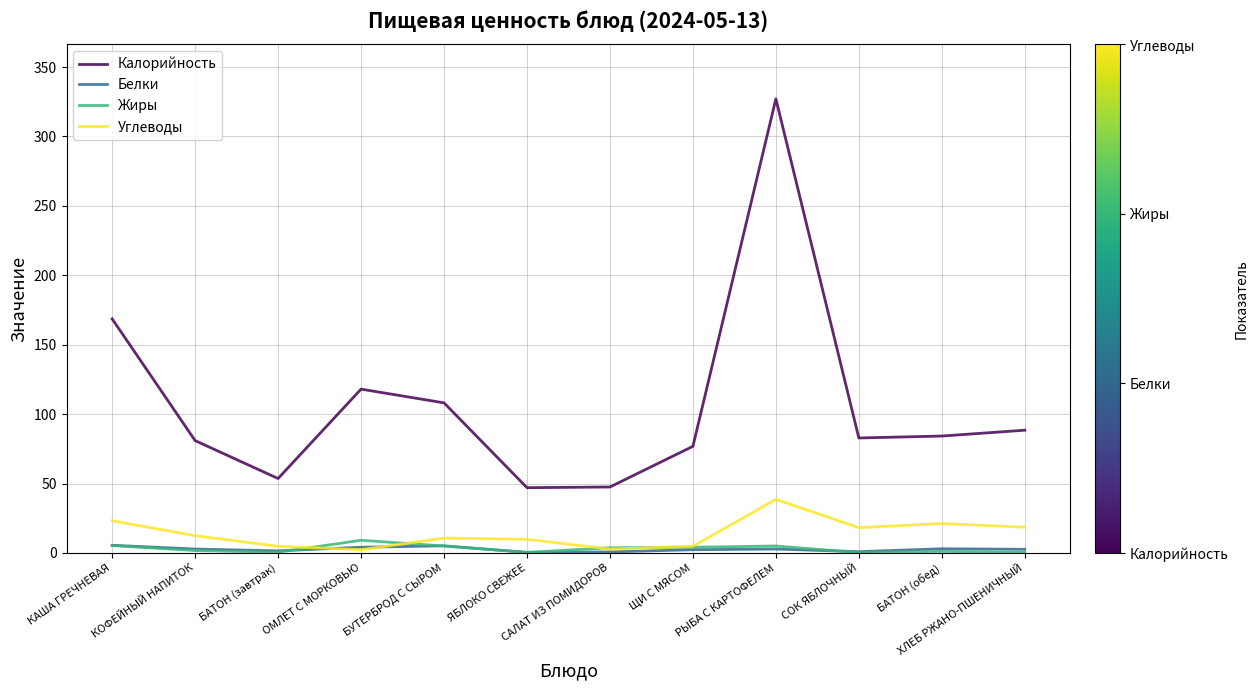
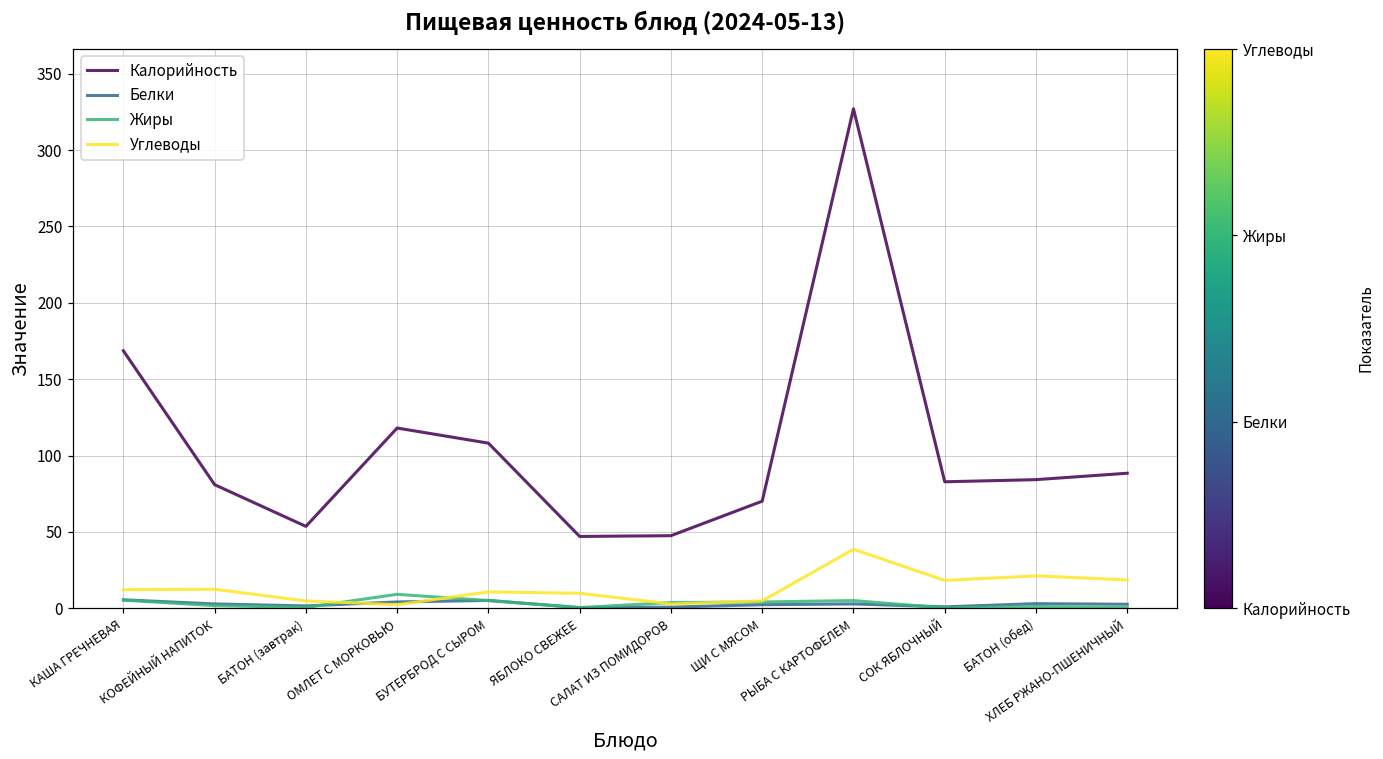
  {
    "Калорийность": {
      "КАША ГРЕЧНЕВАЯ": 169,
      "КОФЕЙНЫЙ НАПИТОК": 81,
      "БАТОН (завтрак)": 54,
      "ОМЛЕТ С МОРКОВЬЮ": 118,
      "БУТЕРБРОД С СЫРОМ": 108,
      "ЯБЛОКО СВЕЖЕЕ": 47,
      "САЛАТ ИЗ ПОМИДОРОВ": 48,
-     "ЩИ С МЯСОМ": 77,
+     "ЩИ С МЯСОМ": 70,
      "РЫБА С КАРТОФЕЛЕМ": 327,
      "СОК ЯБЛОЧНЫЙ": 83,
      "БАТОН (обед)": 84,
      "ХЛЕБ РЖАНО-ПШЕНИЧНЫЙ": 88
    },
    "Белки": {
      "САЛАТ ИЗ ПОМИДОРОВ": 1,
      "РЫБА С КАРТОФЕЛЕМ": 3,
      "БАТОН (обед)": 3,
      "ХЛЕБ РЖАНО-ПШЕНИЧНЫЙ": 3
    },
    "Жиры": {
      "ОМЛЕТ С МОРКОВЬЮ": 9,
      "РЫБА С КАРТОФЕЛЕМ": 5,
      "БАТОН (обед)": 1,
      "ХЛЕБ РЖАНО-ПШЕНИЧНЫЙ": 0
    },
    "Углеводы": {
-     "КАША ГРЕЧНЕВАЯ": 23,
+     "КАША ГРЕЧНЕВАЯ": 12,
      "КОФЕЙНЫЙ НАПИТОК": 12,
      "БАТОН (завтрак)": 5,
      "БУТЕРБРОД С СЫРОМ": 11,
      "ЯБЛОКО СВЕЖЕЕ": 10,
      "РЫБА С КАРТОФЕЛЕМ": 39,
      "СОК ЯБЛОЧНЫЙ": 18,
      "БАТОН (обед)": 21,
      "ХЛЕБ РЖАНО-ПШЕНИЧНЫЙ": 19
    }
  }
